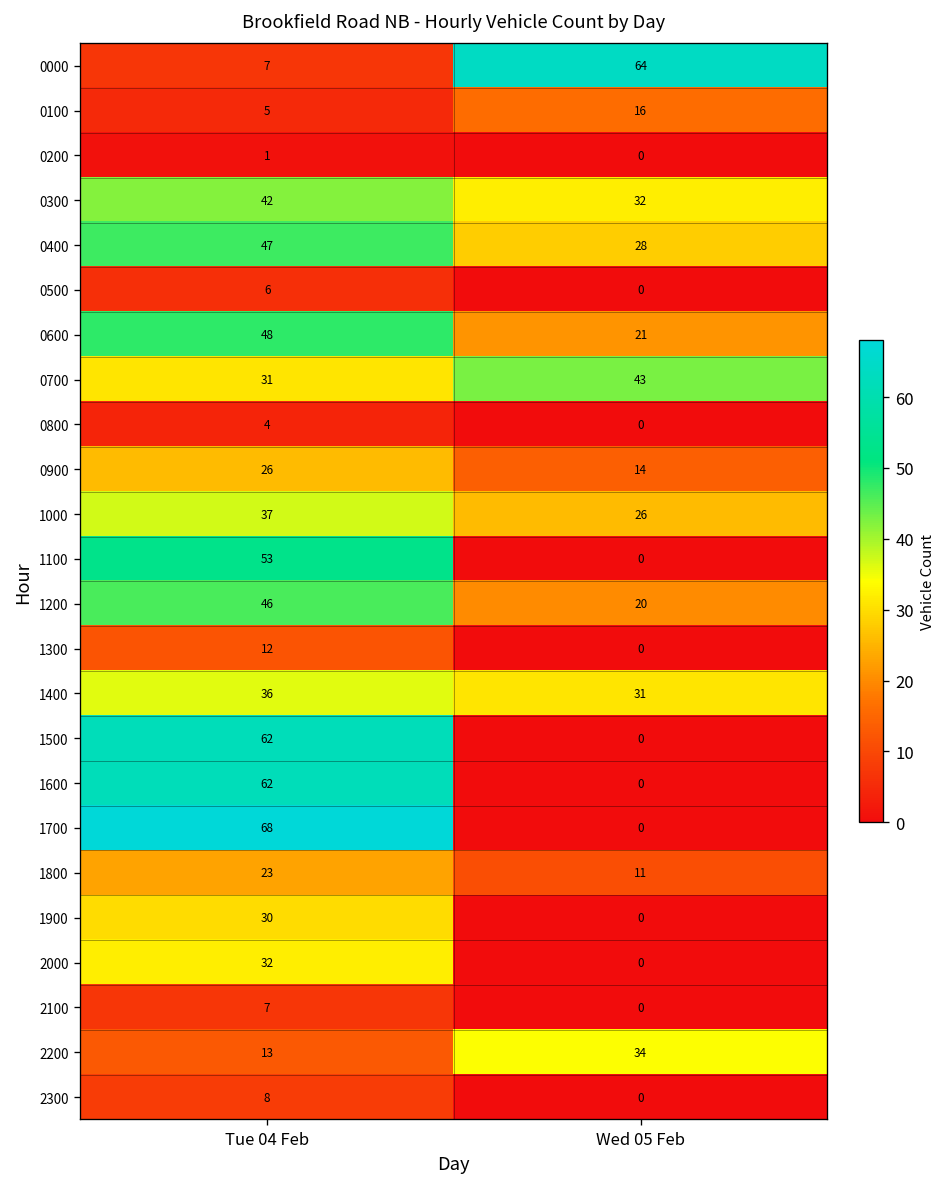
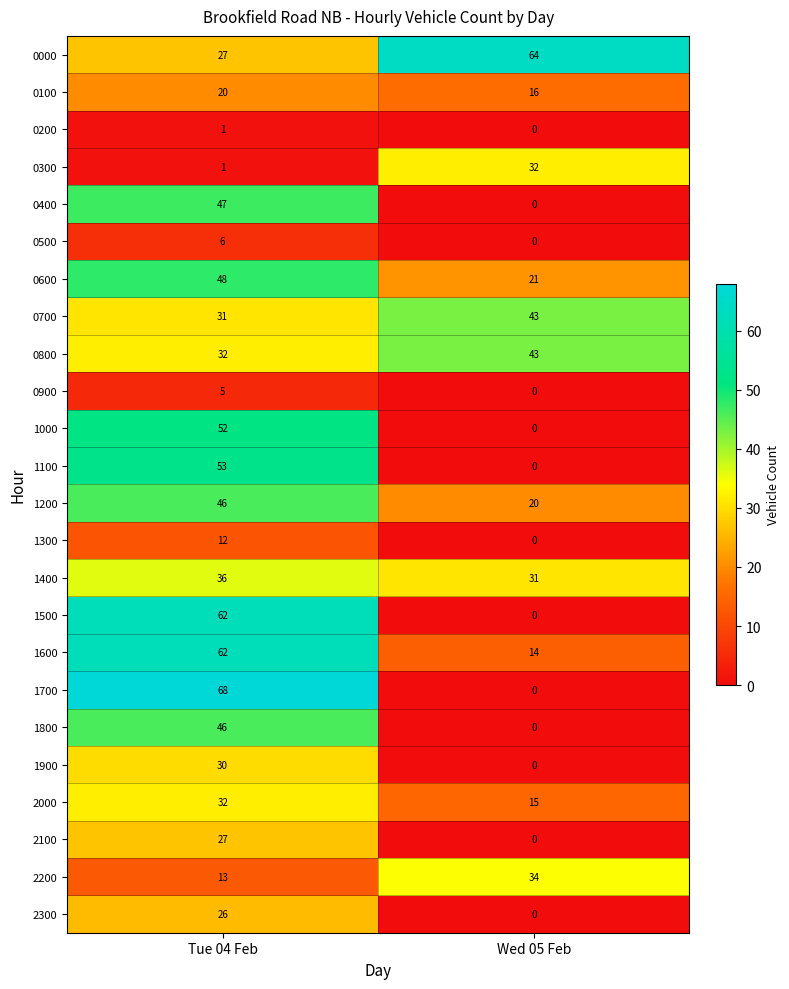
  {
    "0000": {
-     "Tue 04 Feb": 7,
+     "Tue 04 Feb": 27,
      "Wed 05 Feb": 64
    },
    "0100": {
-     "Tue 04 Feb": 5,
+     "Tue 04 Feb": 20,
      "Wed 05 Feb": 16
    },
    "0200": {
      "Tue 04 Feb": 1,
      "Wed 05 Feb": 0
    },
    "0300": {
-     "Tue 04 Feb": 42,
+     "Tue 04 Feb": 1,
      "Wed 05 Feb": 32
    },
    "0400": {
      "Tue 04 Feb": 47,
-     "Wed 05 Feb": 28
+     "Wed 05 Feb": 0
    },
    "0500": {
      "Tue 04 Feb": 6,
      "Wed 05 Feb": 0
    },
    "0600": {
      "Tue 04 Feb": 48,
      "Wed 05 Feb": 21
    },
    "0700": {
      "Tue 04 Feb": 31,
      "Wed 05 Feb": 43
    },
    "0800": {
-     "Tue 04 Feb": 4,
-     "Wed 05 Feb": 0
+     "Tue 04 Feb": 32,
+     "Wed 05 Feb": 43
    },
    "0900": {
-     "Tue 04 Feb": 26,
-     "Wed 05 Feb": 14
+     "Tue 04 Feb": 5,
+     "Wed 05 Feb": 0
    },
    "1000": {
-     "Tue 04 Feb": 37,
-     "Wed 05 Feb": 26
+     "Tue 04 Feb": 52,
+     "Wed 05 Feb": 0
    },
    "1100": {
      "Tue 04 Feb": 53,
      "Wed 05 Feb": 0
    },
    "1200": {
      "Tue 04 Feb": 46,
      "Wed 05 Feb": 20
    },
    "1300": {
      "Tue 04 Feb": 12,
      "Wed 05 Feb": 0
    },
    "1400": {
      "Tue 04 Feb": 36,
      "Wed 05 Feb": 31
    },
    "1500": {
      "Tue 04 Feb": 62,
      "Wed 05 Feb": 0
    },
    "1600": {
      "Tue 04 Feb": 62,
-     "Wed 05 Feb": 0
+     "Wed 05 Feb": 14
    },
    "1700": {
      "Tue 04 Feb": 68,
      "Wed 05 Feb": 0
    },
    "1800": {
-     "Tue 04 Feb": 23,
-     "Wed 05 Feb": 11
+     "Tue 04 Feb": 46,
+     "Wed 05 Feb": 0
    },
    "1900": {
      "Tue 04 Feb": 30,
      "Wed 05 Feb": 0
    },
    "2000": {
      "Tue 04 Feb": 32,
-     "Wed 05 Feb": 0
+     "Wed 05 Feb": 15
    },
    "2100": {
-     "Tue 04 Feb": 7,
+     "Tue 04 Feb": 27,
      "Wed 05 Feb": 0
    },
    "2200": {
      "Tue 04 Feb": 13,
      "Wed 05 Feb": 34
    },
    "2300": {
-     "Tue 04 Feb": 8,
+     "Tue 04 Feb": 26,
      "Wed 05 Feb": 0
    }
  }
